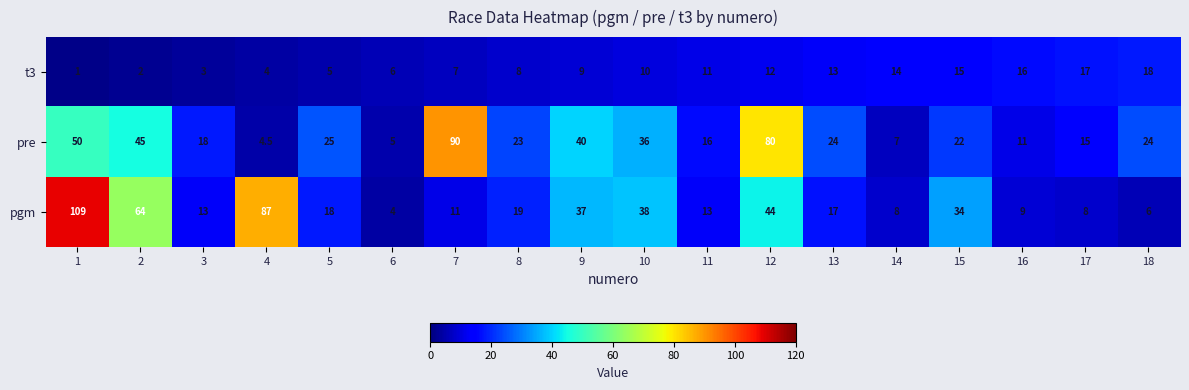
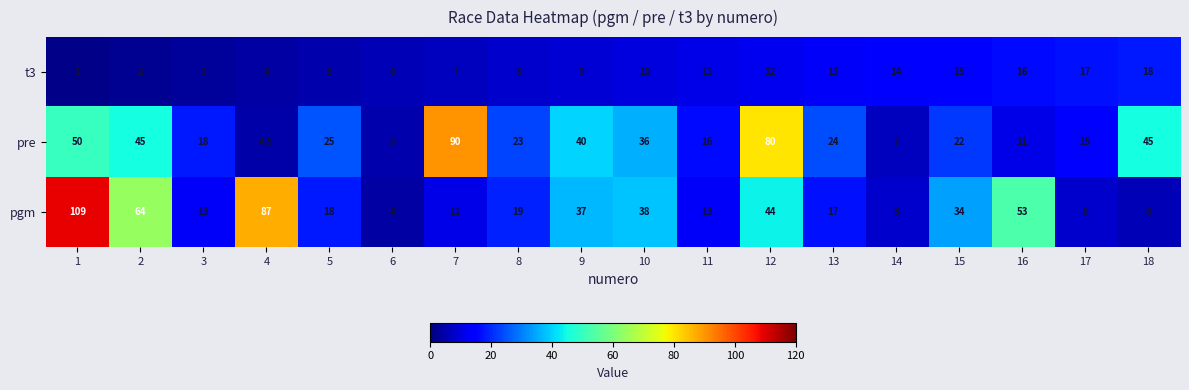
  {
    "t3": {
      "1": 1,
      "2": 2,
      "3": 3,
      "4": 4,
      "5": 5,
      "6": 6,
      "7": 7,
      "8": 8,
      "9": 9,
      "10": 10,
      "11": 11,
      "12": 12,
      "13": 13,
      "14": 14,
      "15": 15,
      "16": 16,
      "17": 17,
      "18": 18
    },
    "pre": {
      "1": 50,
      "2": 45,
      "3": 18,
      "4": 4.5,
      "5": 25,
      "6": 5,
      "7": 90,
      "8": 23,
      "9": 40,
      "10": 36,
      "11": 16,
      "12": 80,
      "13": 24,
      "14": 7,
      "15": 22,
      "16": 11,
      "17": 15,
-     "18": 24
+     "18": 45
    },
    "pgm": {
      "1": 109,
      "2": 64,
      "3": 13,
      "4": 87,
      "5": 18,
      "6": 4,
      "7": 11,
      "8": 19,
      "9": 37,
      "10": 38,
      "11": 13,
      "12": 44,
      "13": 17,
      "14": 8,
      "15": 34,
-     "16": 9,
+     "16": 53,
      "17": 8,
      "18": 6
    }
  }
